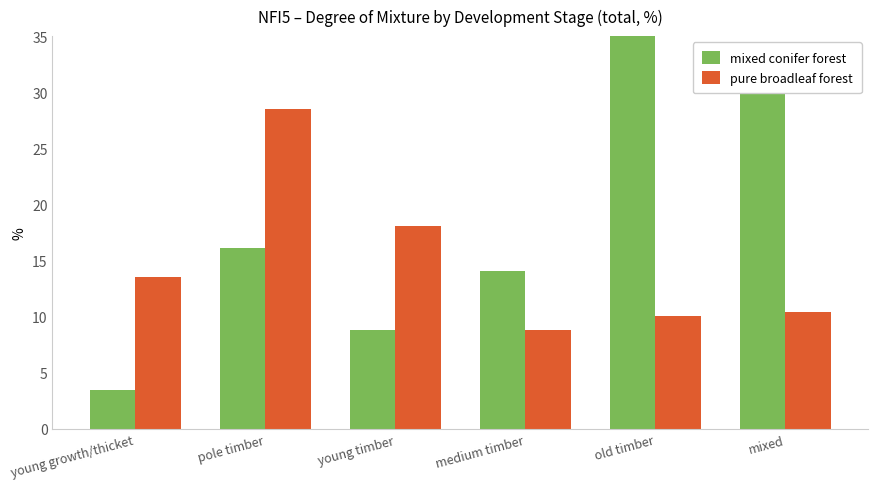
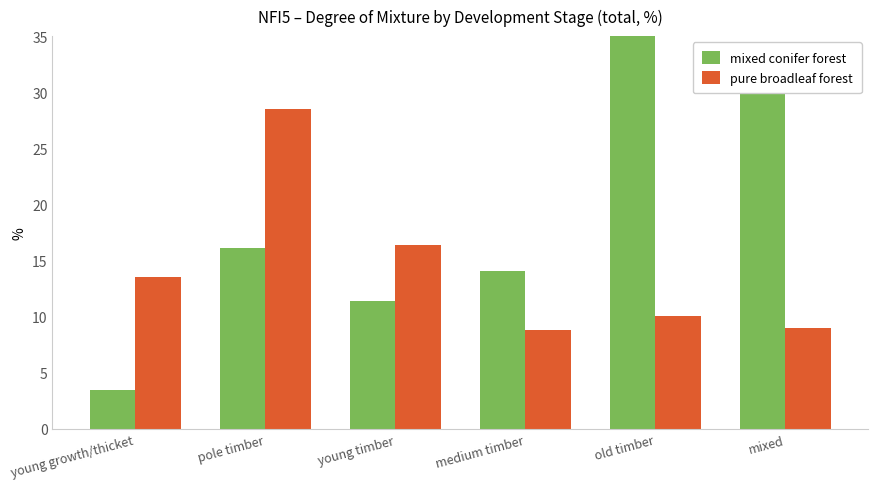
  {
    "mixed conifer forest": {
      "young growth/thicket": 3.5,
      "pole timber": 16.1,
-     "young timber": 8.8,
+     "young timber": 11.4,
      "medium timber": 14.1
    },
    "pure broadleaf forest": {
      "young growth/thicket": 13.5,
      "pole timber": 28.5,
-     "young timber": 18.1,
+     "young timber": 16.4,
      "medium timber": 8.8,
      "old timber": 10.1,
-     "mixed": 10.4
+     "mixed": 9.0
    }
  }
